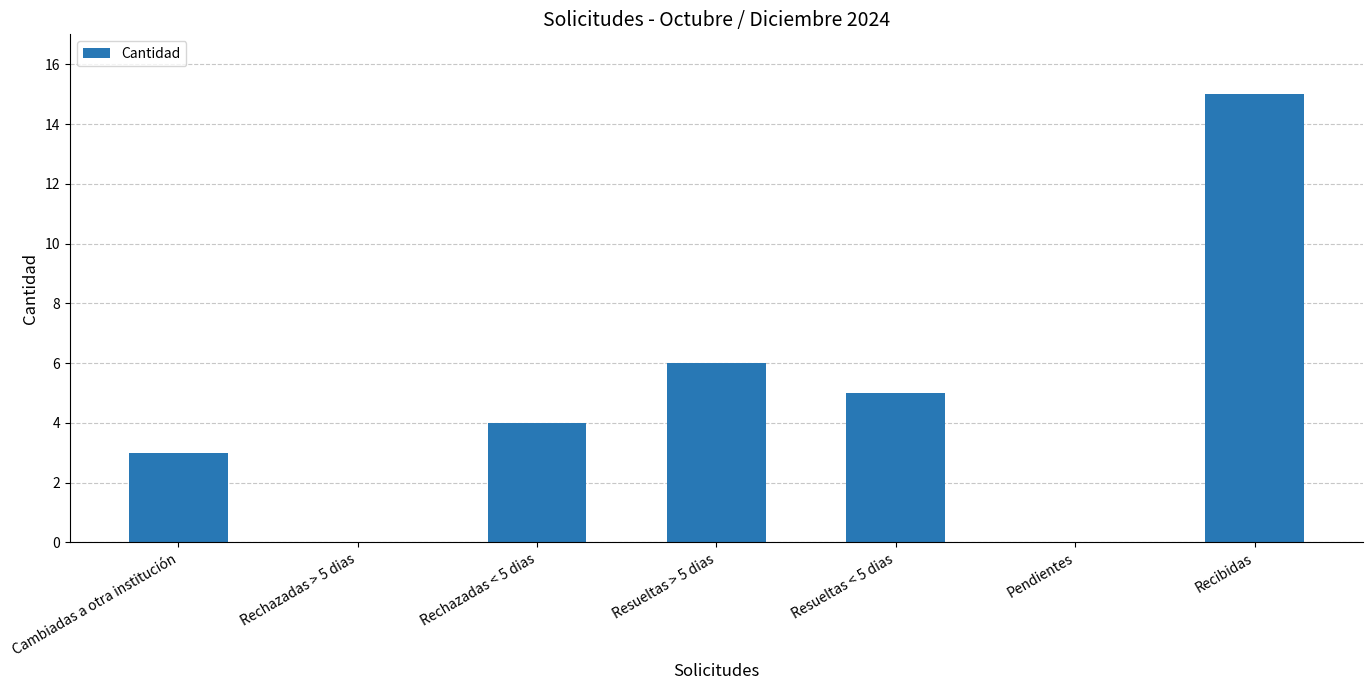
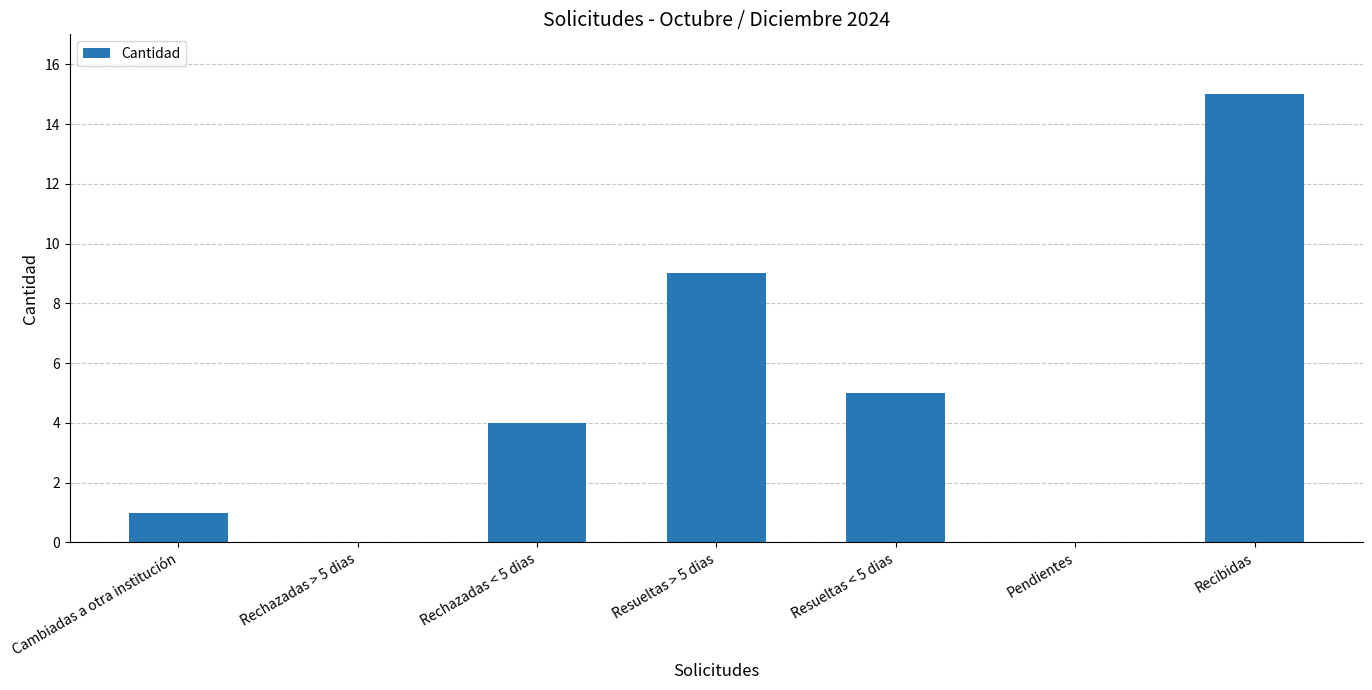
  {
-   "Cambiadas a otra institución": 3,
+   "Cambiadas a otra institución": 1,
    "Rechazadas > 5 dias": 0,
    "Rechazadas < 5 dias": 4,
-   "Resueltas > 5 dias": 6,
+   "Resueltas > 5 dias": 9,
    "Resueltas < 5 dias": 5,
    "Pendientes": 0,
    "Recibidas": 15
  }
